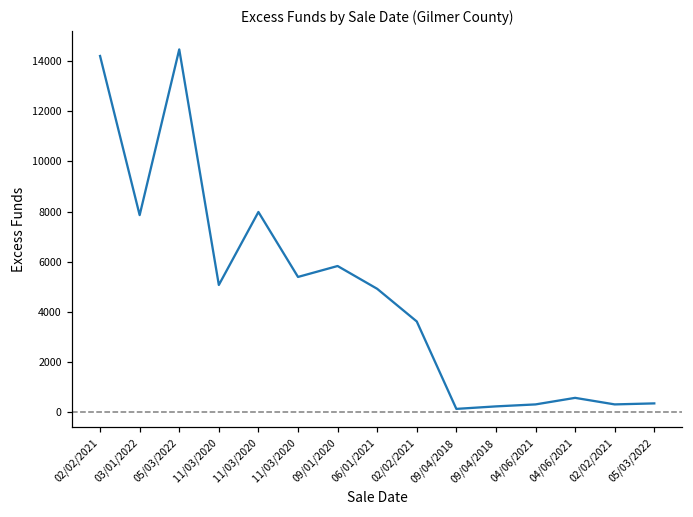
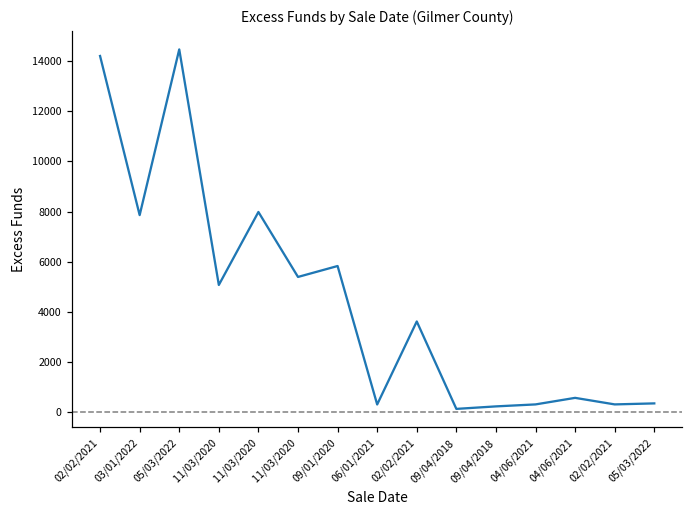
  {
    "03/01/2022": 7900,
    "09/01/2020": 5800,
-   "06/01/2021": 4900
+   "06/01/2021": 300
  }
